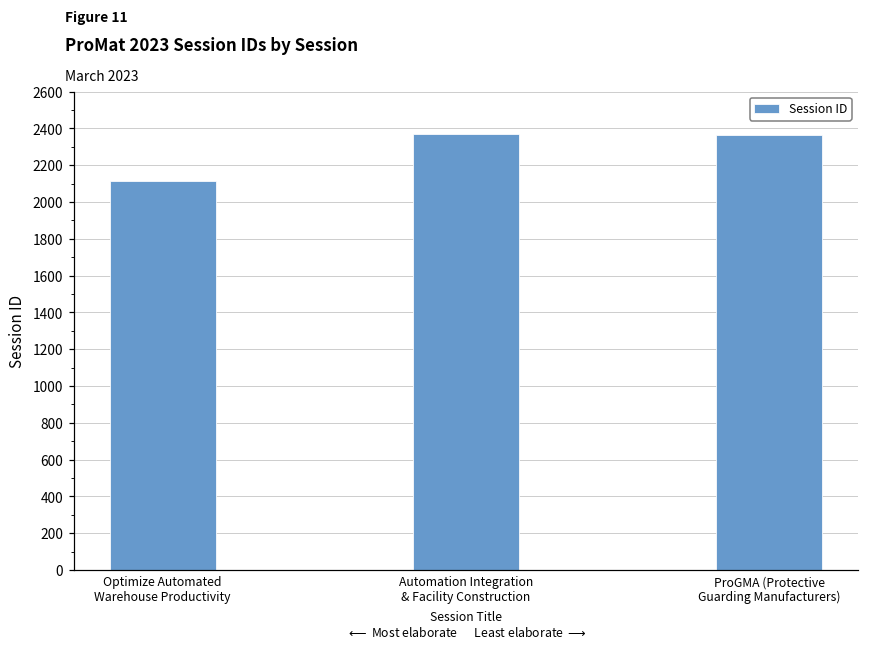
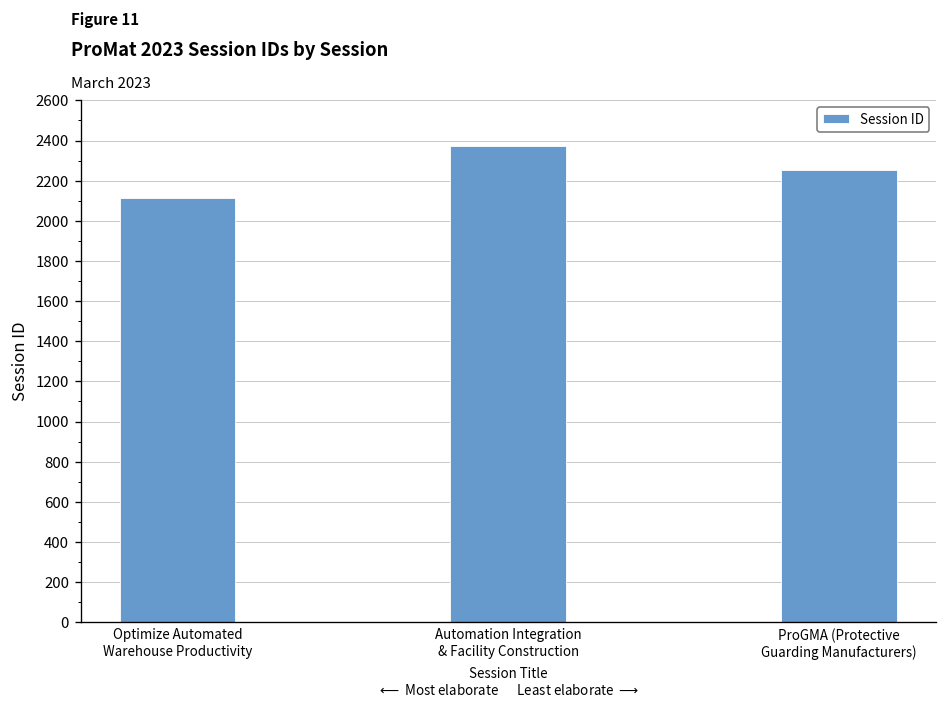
  {
    "Optimize Automated Warehouse Productivity": 2110,
    "Automation Integration & Facility Construction": 2370,
-   "ProGMA (Protective Guarding Manufacturers)": 2370
+   "ProGMA (Protective Guarding Manufacturers)": 2260
  }
